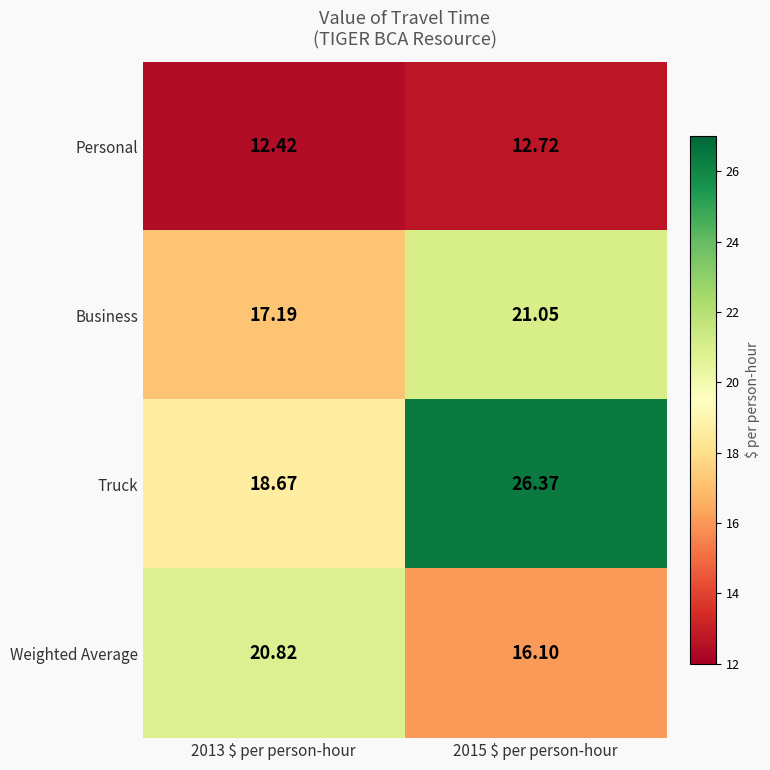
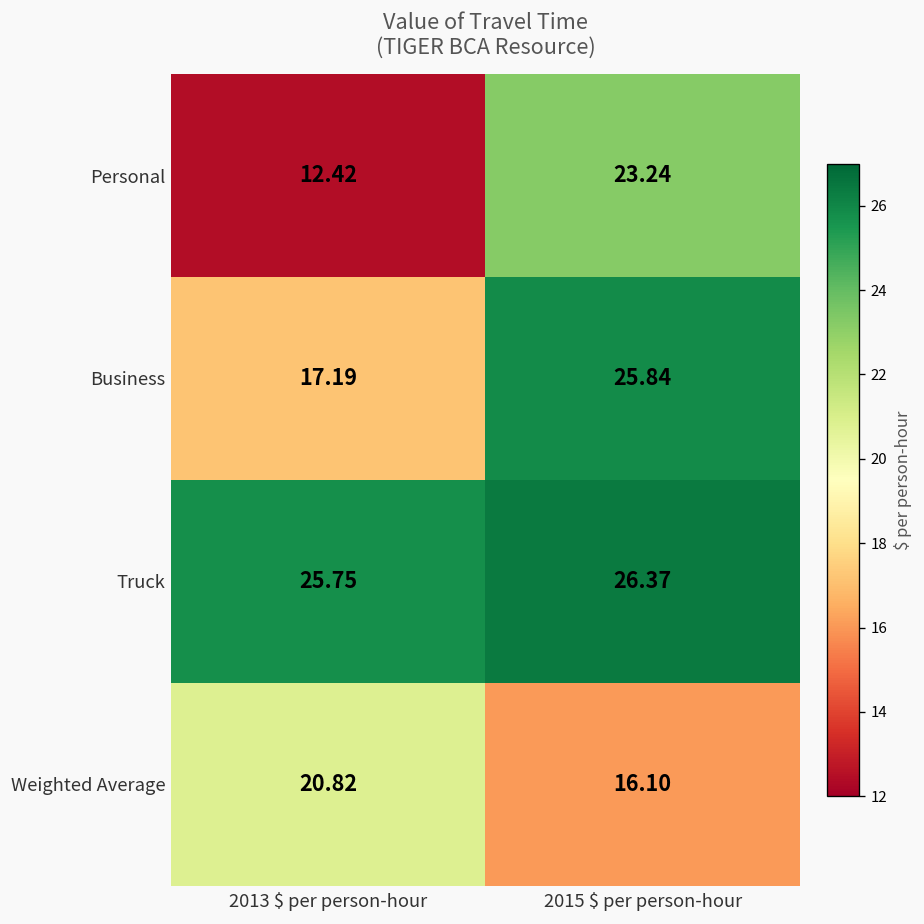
  {
    "Personal": {
      "2013 $ per person-hour": 12.42,
-     "2015 $ per person-hour": 12.72
+     "2015 $ per person-hour": 23.24
    },
    "Business": {
      "2013 $ per person-hour": 17.19,
-     "2015 $ per person-hour": 21.05
+     "2015 $ per person-hour": 25.84
    },
    "Truck": {
-     "2013 $ per person-hour": 18.67,
+     "2013 $ per person-hour": 25.75,
      "2015 $ per person-hour": 26.37
    },
    "Weighted Average": {
      "2013 $ per person-hour": 20.82,
      "2015 $ per person-hour": 16.10
    }
  }
